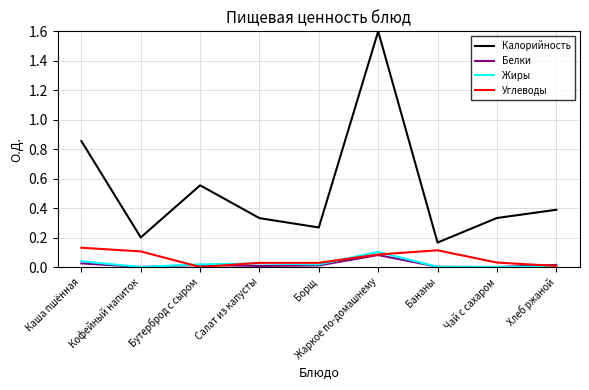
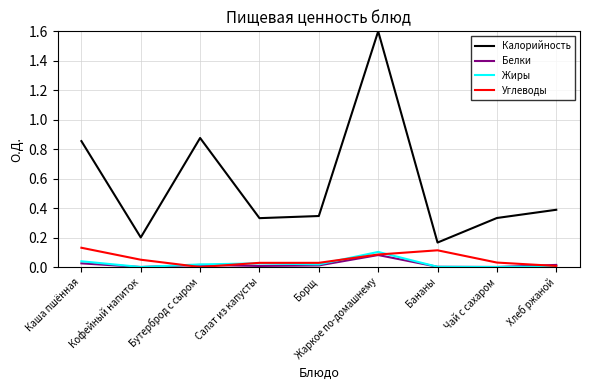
  {
    "Калорийность": {
      "Каша пшённая": 0.85,
      "Кофейный напиток": 0.20,
-     "Бутерброд с сыром": 0.55,
+     "Бутерброд с сыром": 0.88,
      "Салат из капусты": 0.33,
-     "Борщ": 0.27,
+     "Борщ": 0.35,
      "Жаркое по-домашнему": 1.60,
      "Бананы": 0.17,
      "Чай с сахаром": 0.33,
      "Хлеб ржаной": 0.39
    },
    "Белки": {
      "Салат из капусты": 0.01
    },
    "Жиры": {
      "Жаркое по-домашнему": 0.10
    },
    "Углеводы": {
      "Каша пшённая": 0.13,
-     "Кофейный напиток": 0.11,
+     "Кофейный напиток": 0.05,
      "Бананы": 0.11,
      "Чай с сахаром": 0.03
    }
  }
